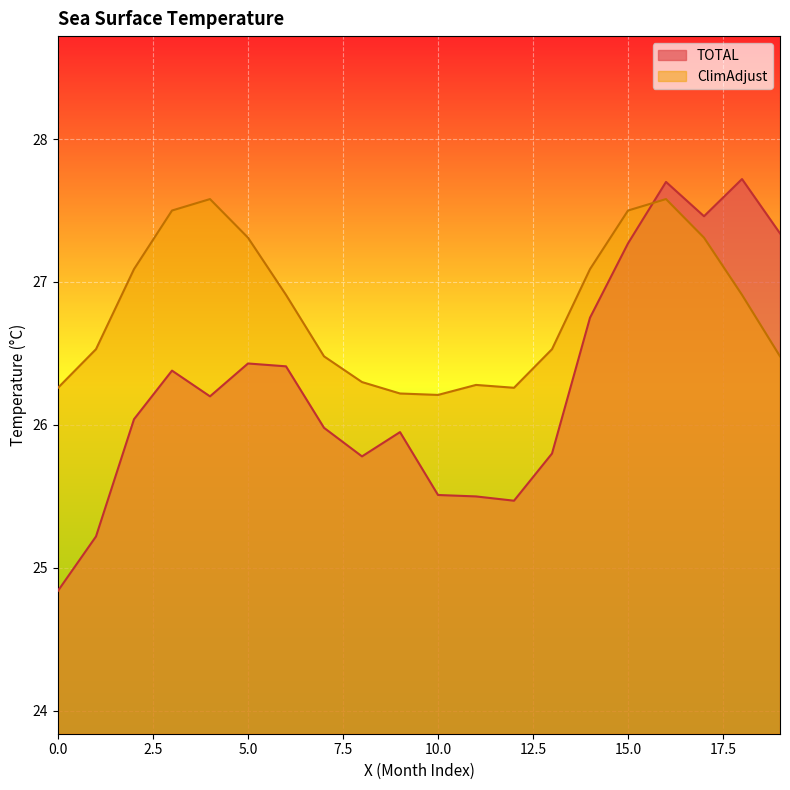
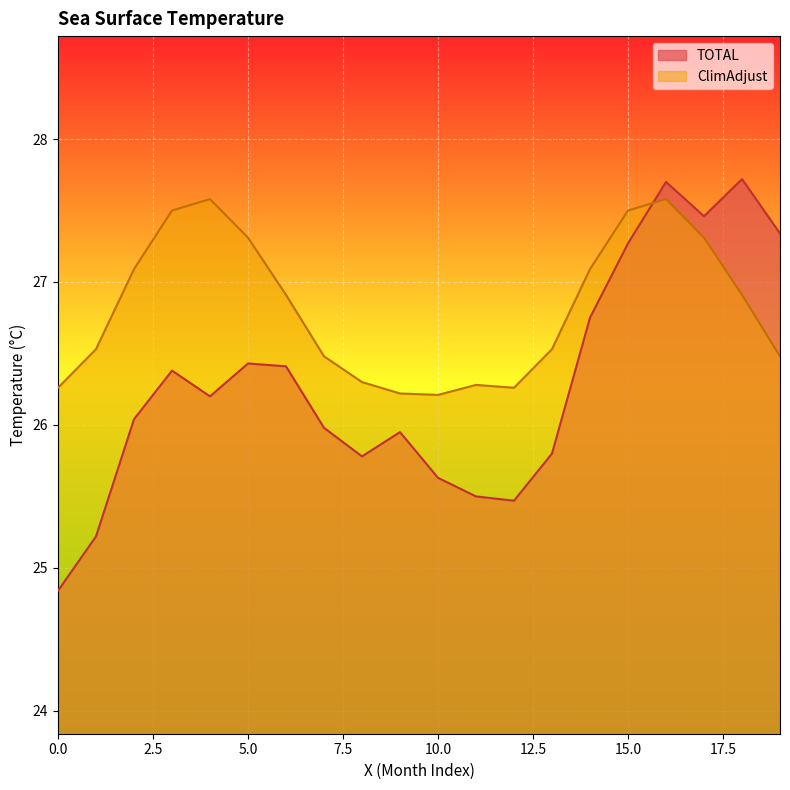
  {
    "TOTAL": {
      "0.0": 24.84,
      "5.0": 26.43,
-     "10.0": 25.51,
+     "10.0": 25.63,
      "15.0": 27.27
    },
    "ClimAdjust": {
      "0.0": 26.26,
      "5.0": 27.31,
      "10.0": 26.21,
      "15.0": 27.50
    }
  }
